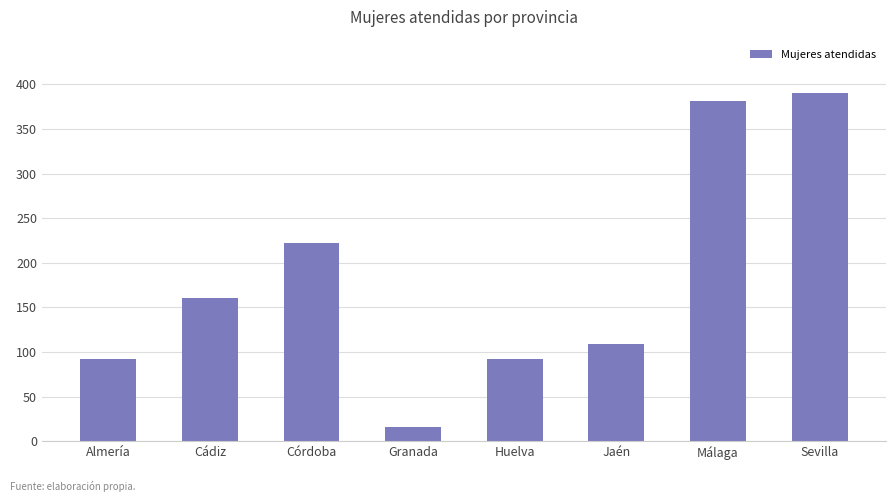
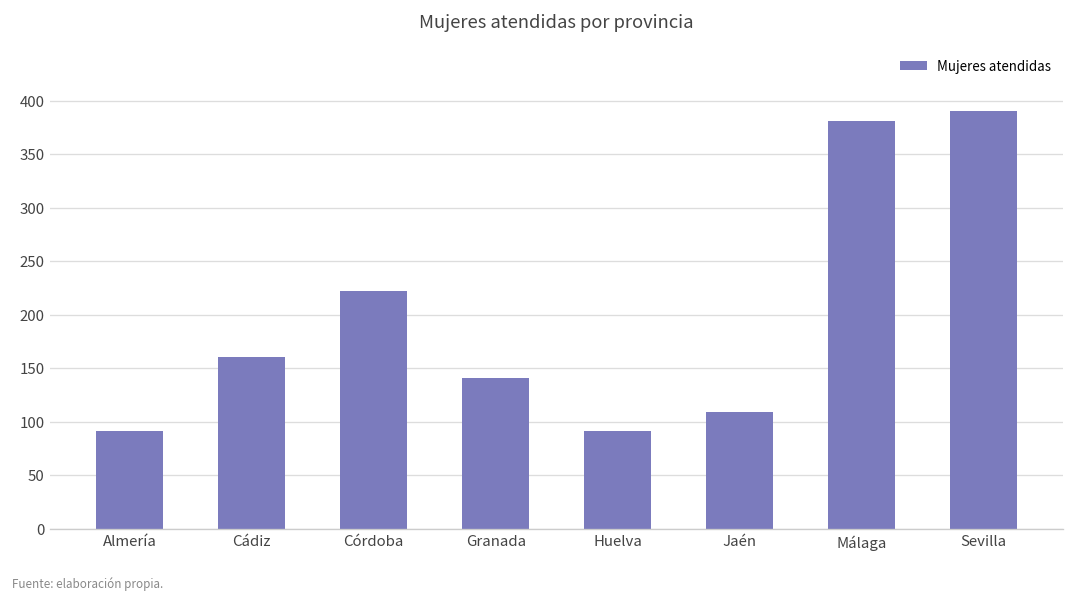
  {
    "Almería": 90,
    "Cádiz": 160,
    "Córdoba": 220,
-   "Granada": 20,
+   "Granada": 140,
    "Huelva": 90,
    "Jaén": 110,
    "Málaga": 380,
    "Sevilla": 390
  }
